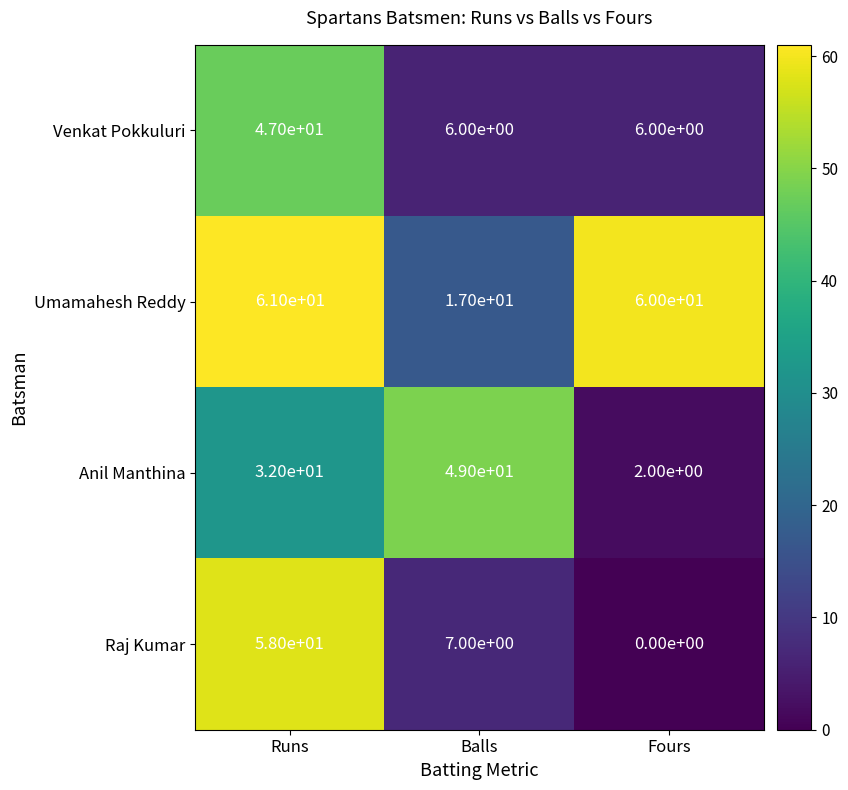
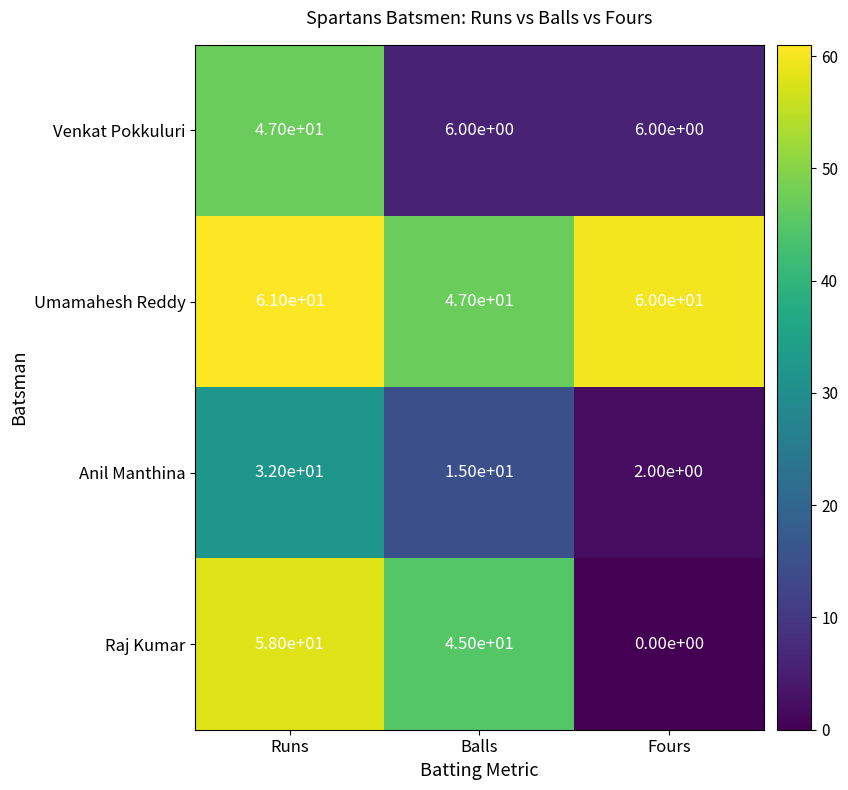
  {
    "Venkat Pokkuluri": {
      "Runs": "4.70e+01",
      "Balls": "6.00e+00",
      "Fours": "6.00e+00"
    },
    "Umamahesh Reddy": {
      "Runs": "6.10e+01",
-     "Balls": "1.70e+01",
+     "Balls": "4.70e+01",
      "Fours": "6.00e+01"
    },
    "Anil Manthina": {
      "Runs": "3.20e+01",
-     "Balls": "4.90e+01",
+     "Balls": "1.50e+01",
      "Fours": "2.00e+00"
    },
    "Raj Kumar": {
      "Runs": "5.80e+01",
-     "Balls": "7.00e+00",
+     "Balls": "4.50e+01",
      "Fours": "0.00e+00"
    }
  }
